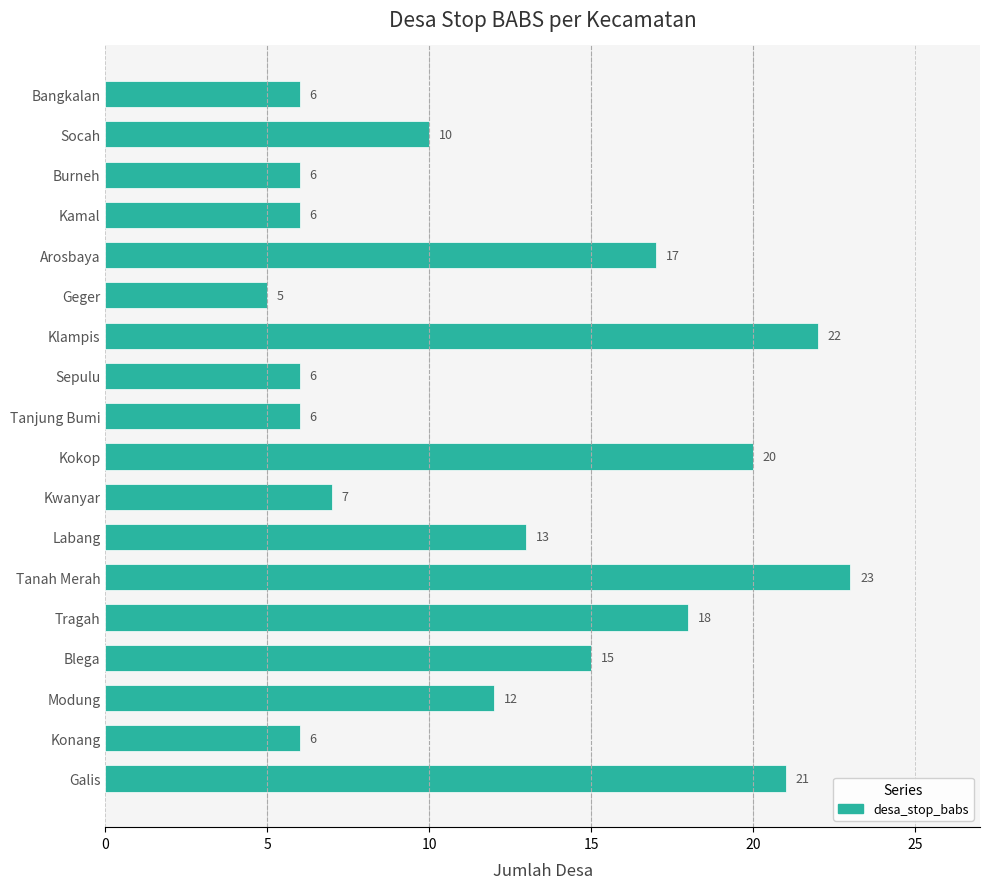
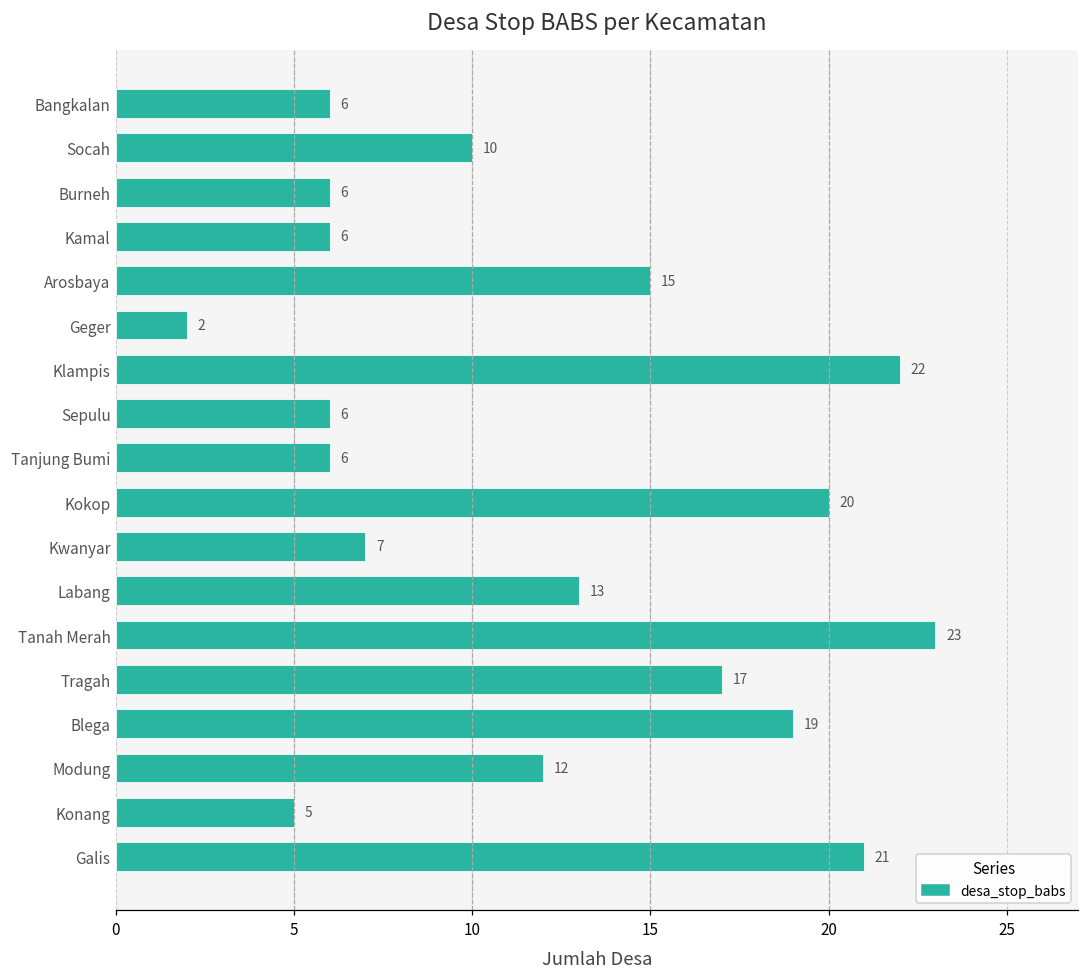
  {
    "Bangkalan": 6,
    "Socah": 10,
    "Burneh": 6,
    "Kamal": 6,
-   "Arosbaya": 17,
-   "Geger": 5,
+   "Arosbaya": 15,
+   "Geger": 2,
    "Klampis": 22,
    "Sepulu": 6,
    "Tanjung Bumi": 6,
    "Kokop": 20,
    "Kwanyar": 7,
    "Labang": 13,
    "Tanah Merah": 23,
-   "Tragah": 18,
-   "Blega": 15,
+   "Tragah": 17,
+   "Blega": 19,
    "Modung": 12,
-   "Konang": 6,
+   "Konang": 5,
    "Galis": 21
  }
